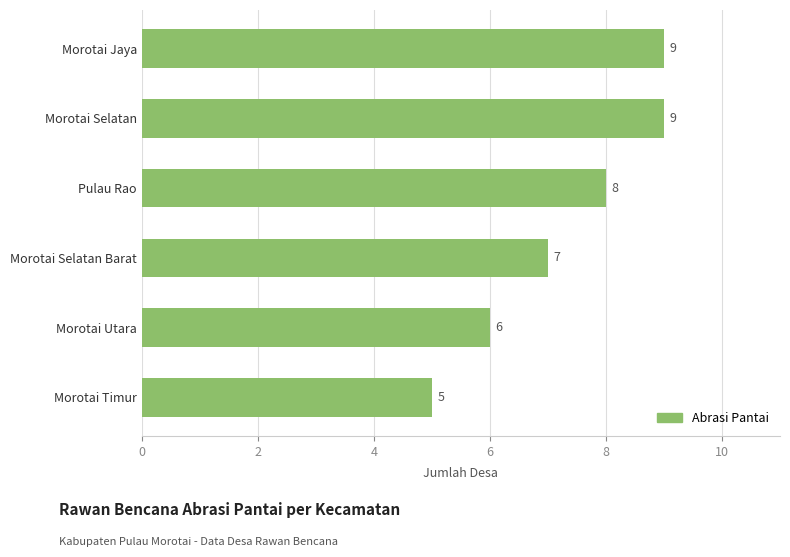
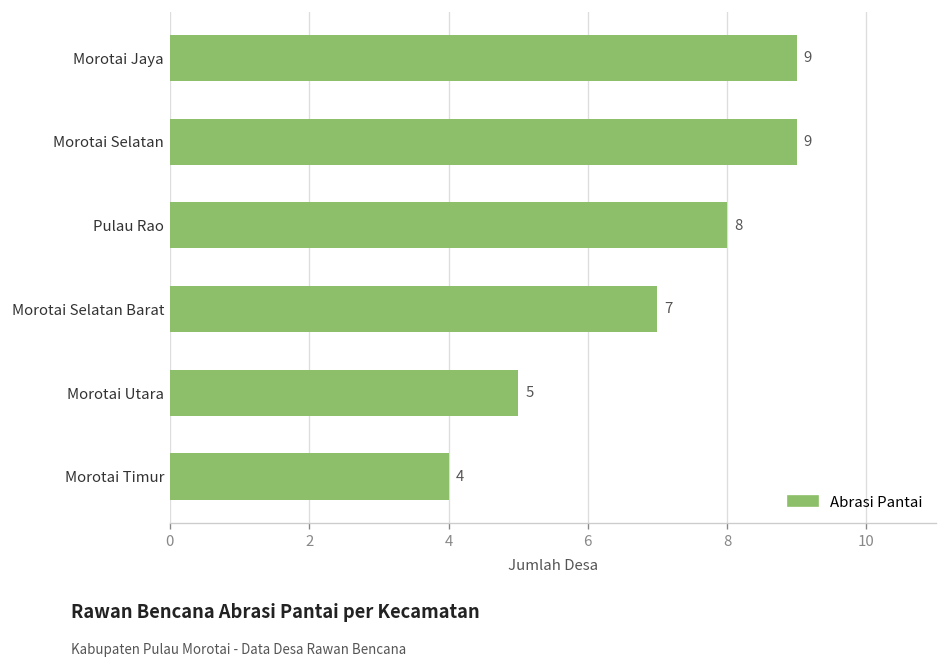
  {
    "Morotai Jaya": 9,
    "Morotai Selatan": 9,
    "Pulau Rao": 8,
    "Morotai Selatan Barat": 7,
-   "Morotai Utara": 6,
-   "Morotai Timur": 5
+   "Morotai Utara": 5,
+   "Morotai Timur": 4
  }
